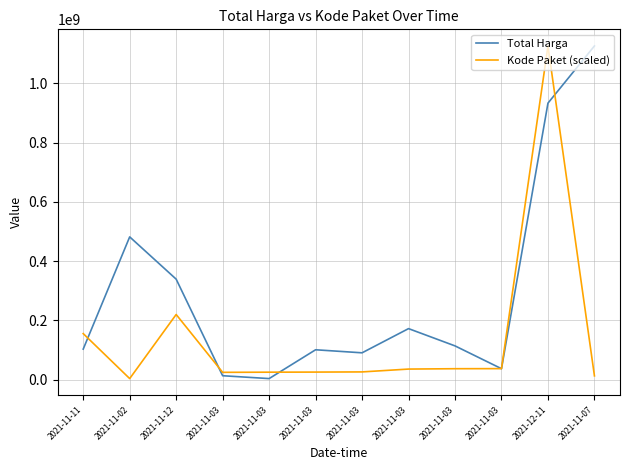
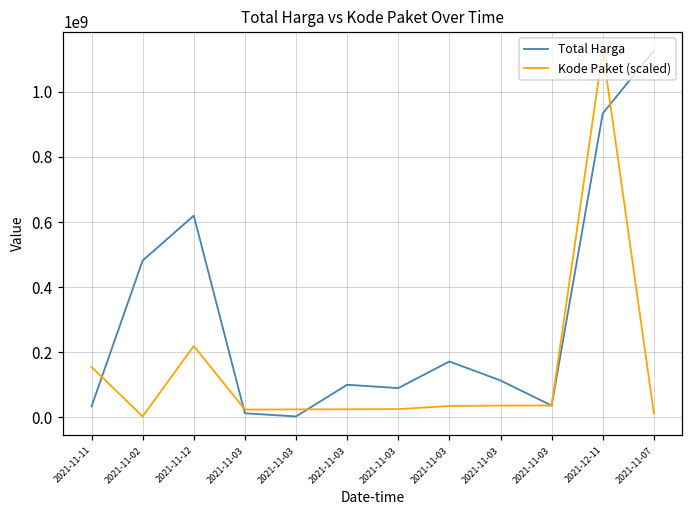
  {
    "Total Harga": {
-     "2021-11-11": 100000000,
+     "2021-11-11": 30000000,
      "2021-11-02": 480000000,
-     "2021-11-12": 340000000,
+     "2021-11-12": 620000000,
      "2021-12-11": 930000000
    },
    "Kode Paket (scaled)": {
      "2021-11-11": 160000000,
      "2021-11-02": 0,
      "2021-11-12": 220000000,
      "2021-11-07": 10000000
    }
  }
